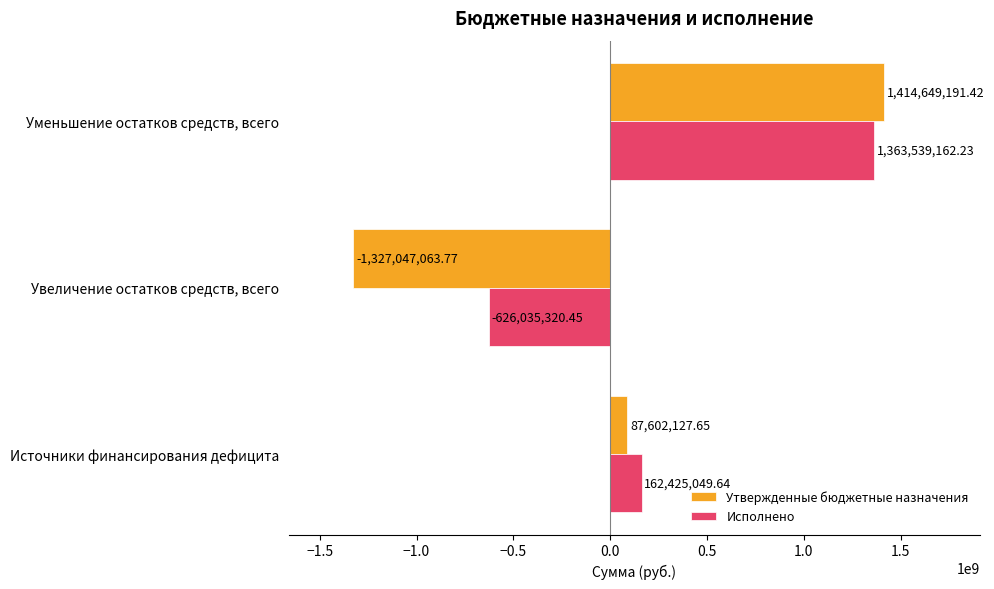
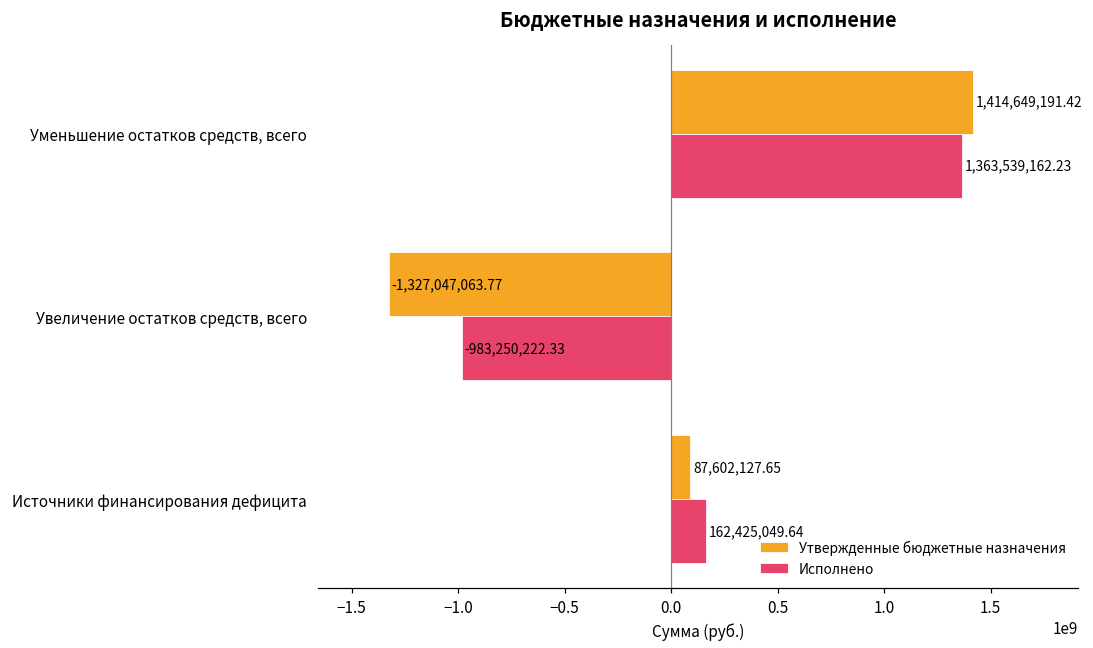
  {
    "Утвержденные бюджетные назначения": {
      "Уменьшение остатков средств, всего": "1,414,649,191.42",
      "Увеличение остатков средств, всего": "-1,327,047,063.77",
      "Источники финансирования дефицита": "87,602,127.65"
    },
    "Исполнено": {
      "Уменьшение остатков средств, всего": "1,363,539,162.23",
-     "Увеличение остатков средств, всего": "-626,035,320.45",
+     "Увеличение остатков средств, всего": "-983,250,222.33",
      "Источники финансирования дефицита": "162,425,049.64"
    }
  }
